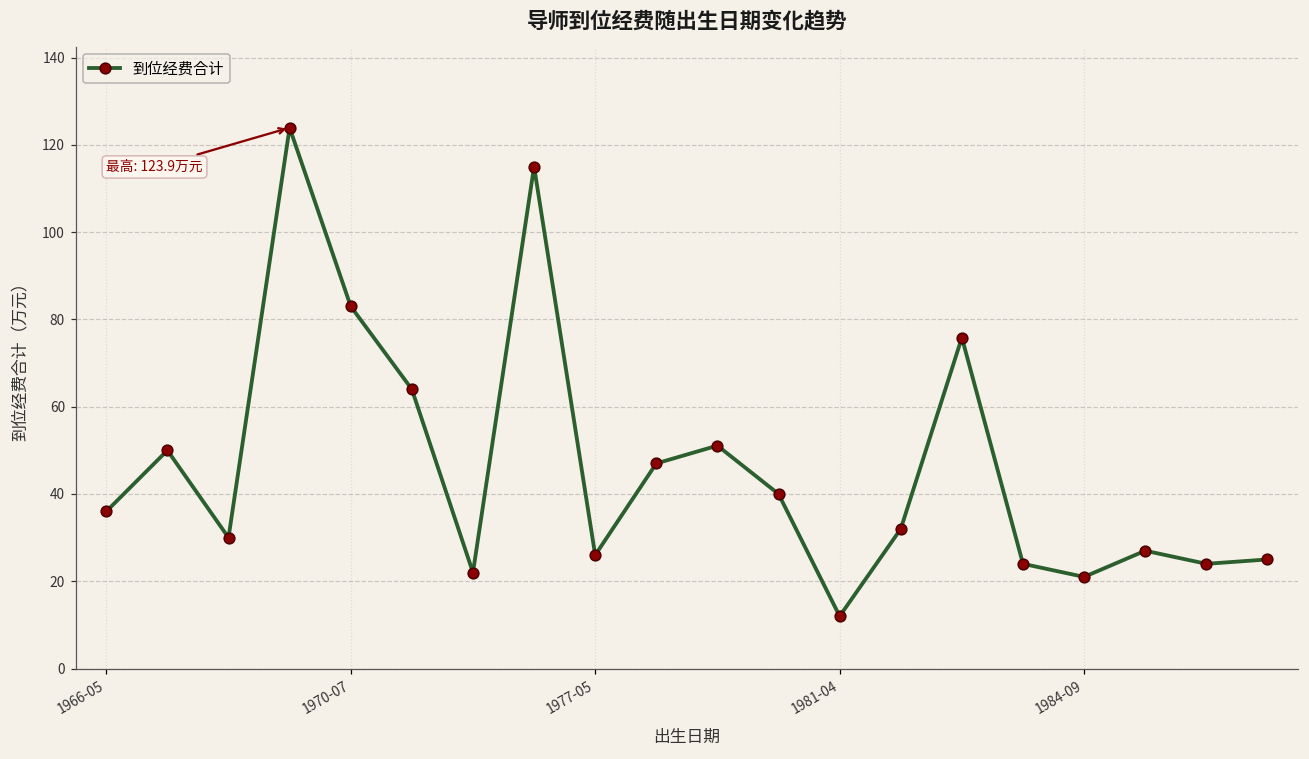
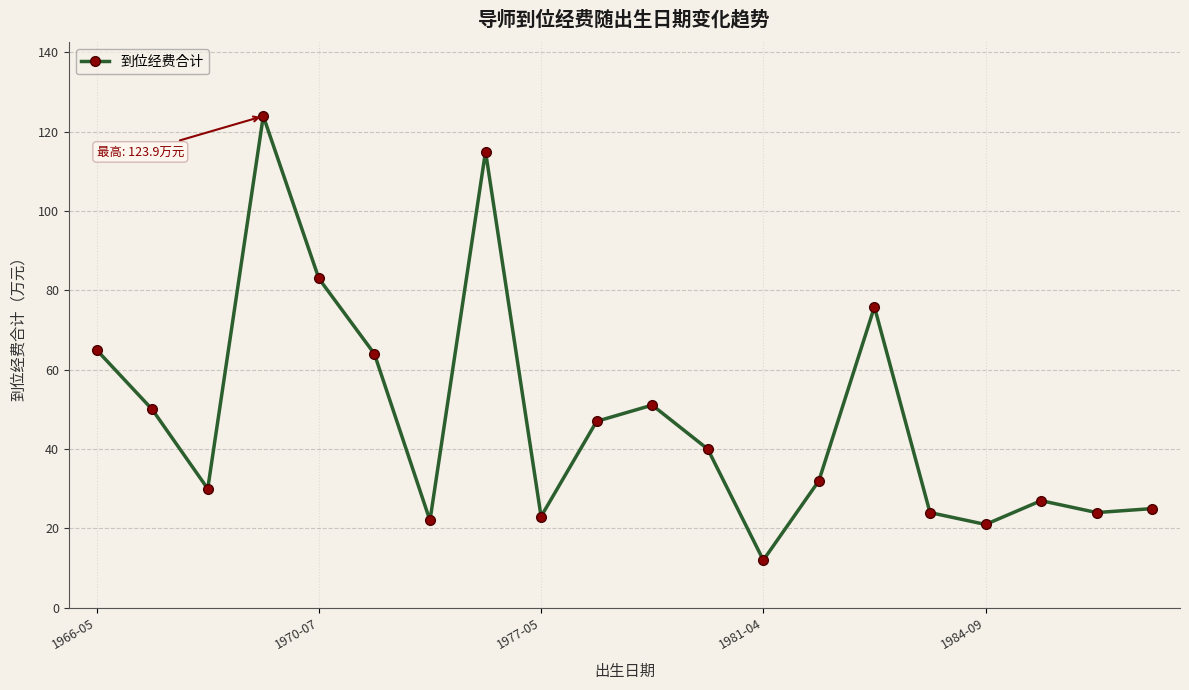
  {
-   "1966-05": 36,
+   "1966-05": 65,
    "1970-07": 83,
-   "1977-05": 26,
+   "1977-05": 23,
    "1981-04": 12,
    "1984-09": 21
  }
